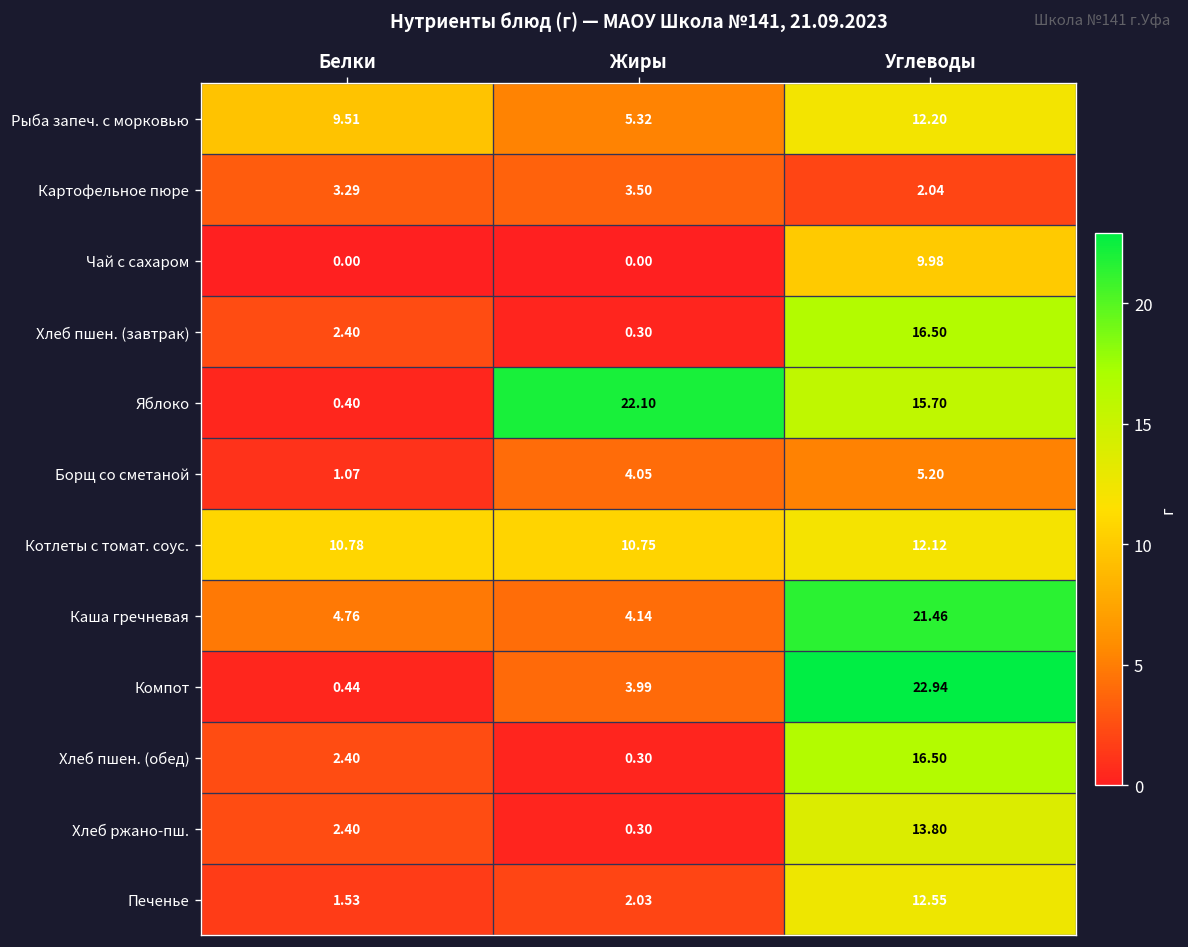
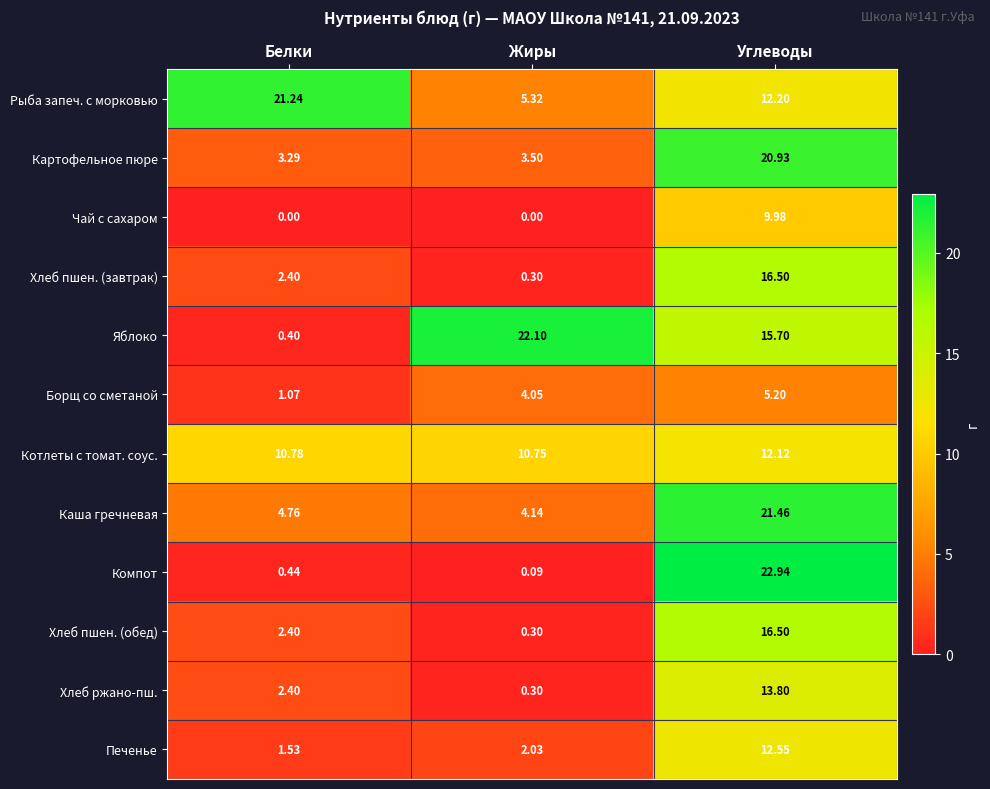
  {
    "Рыба запеч. с морковью": {
-     "Белки": 9.51,
+     "Белки": 21.24,
      "Жиры": 5.32,
      "Углеводы": 12.20
    },
    "Картофельное пюре": {
      "Белки": 3.29,
      "Жиры": 3.50,
-     "Углеводы": 2.04
+     "Углеводы": 20.93
    },
    "Чай с сахаром": {
      "Белки": 0.00,
      "Жиры": 0.00,
      "Углеводы": 9.98
    },
    "Хлеб пшен. (завтрак)": {
      "Белки": 2.40,
      "Жиры": 0.30,
      "Углеводы": 16.50
    },
    "Яблоко": {
      "Белки": 0.40,
      "Жиры": 22.10,
      "Углеводы": 15.70
    },
    "Борщ со сметаной": {
      "Белки": 1.07,
      "Жиры": 4.05,
      "Углеводы": 5.20
    },
    "Котлеты с томат. соус.": {
      "Белки": 10.78,
      "Жиры": 10.75,
      "Углеводы": 12.12
    },
    "Каша гречневая": {
      "Белки": 4.76,
      "Жиры": 4.14,
      "Углеводы": 21.46
    },
    "Компот": {
      "Белки": 0.44,
-     "Жиры": 3.99,
+     "Жиры": 0.09,
      "Углеводы": 22.94
    },
    "Хлеб пшен. (обед)": {
      "Белки": 2.40,
      "Жиры": 0.30,
      "Углеводы": 16.50
    },
    "Хлеб ржано-пш.": {
      "Белки": 2.40,
      "Жиры": 0.30,
      "Углеводы": 13.80
    },
    "Печенье": {
      "Белки": 1.53,
      "Жиры": 2.03,
      "Углеводы": 12.55
    }
  }
